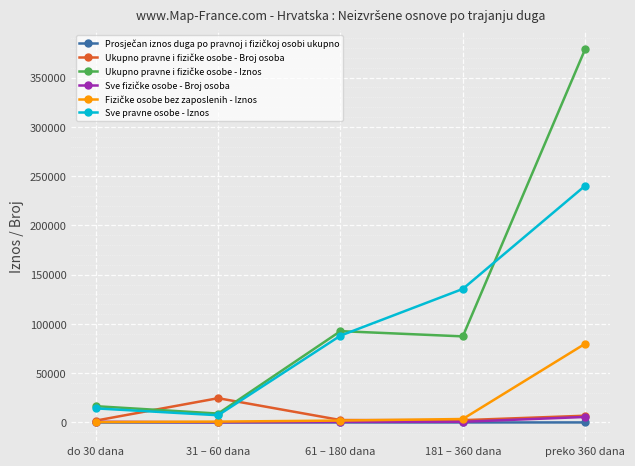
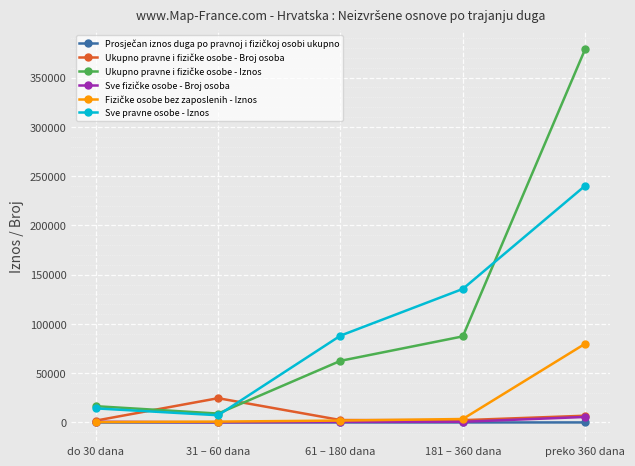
  {
    "Prosječan iznos duga po pravnoj i fizičkoj osobi ukupno": {
      "preko 360 dana": 0
    },
    "Ukupno pravne i fizičke osobe - Broj osoba": {
      "31 – 60 dana": 20000
    },
    "Ukupno pravne i fizičke osobe - Iznos": {
-     "61 – 180 dana": 90000,
+     "61 – 180 dana": 60000,
      "181 – 360 dana": 90000,
      "preko 360 dana": 380000
    },
    "Fizičke osobe bez zaposlenih - Iznos": {
      "preko 360 dana": 80000
    },
    "Sve pravne osobe - Iznos": {
      "61 – 180 dana": 90000,
      "181 – 360 dana": 140000,
      "preko 360 dana": 240000
    }
  }
